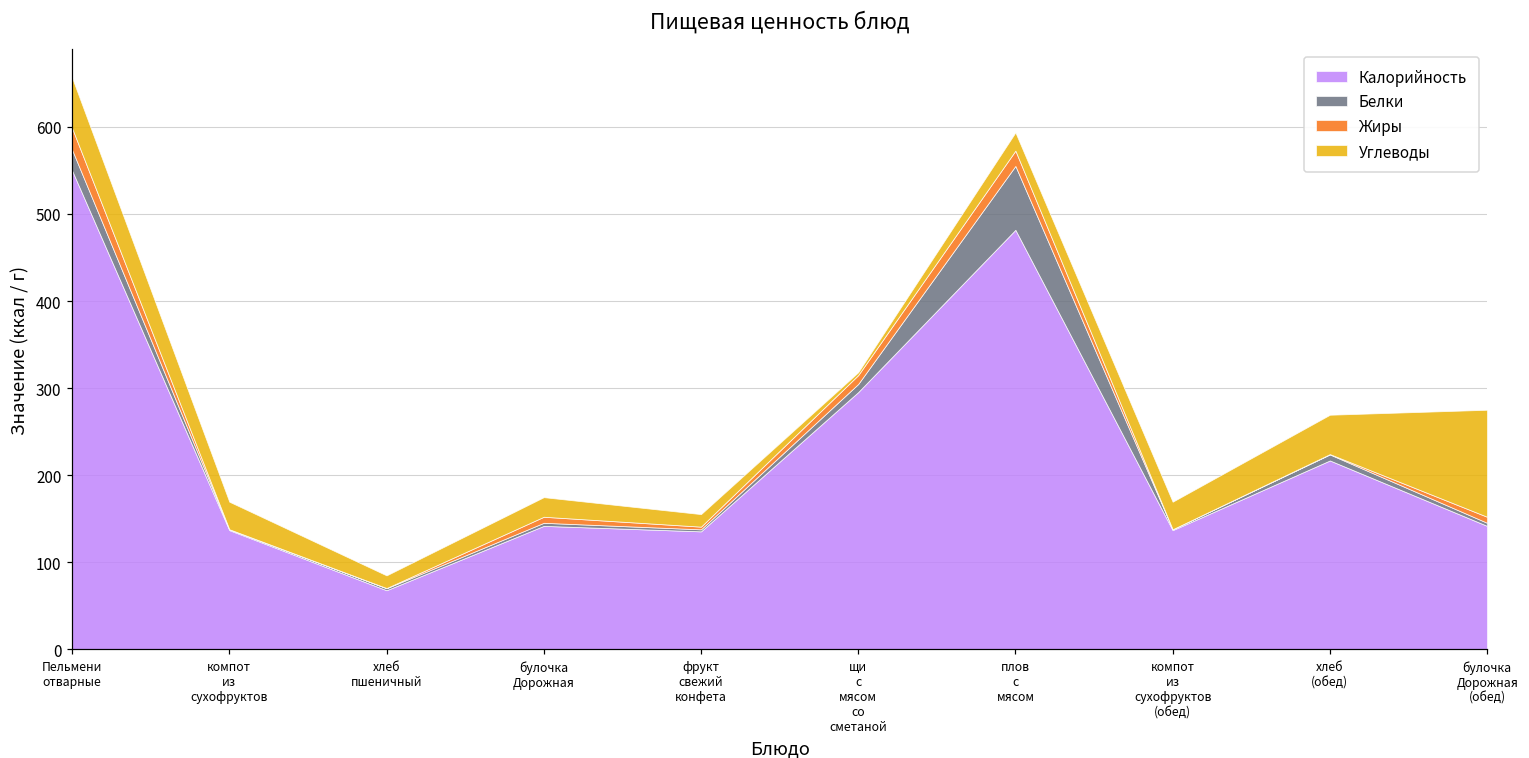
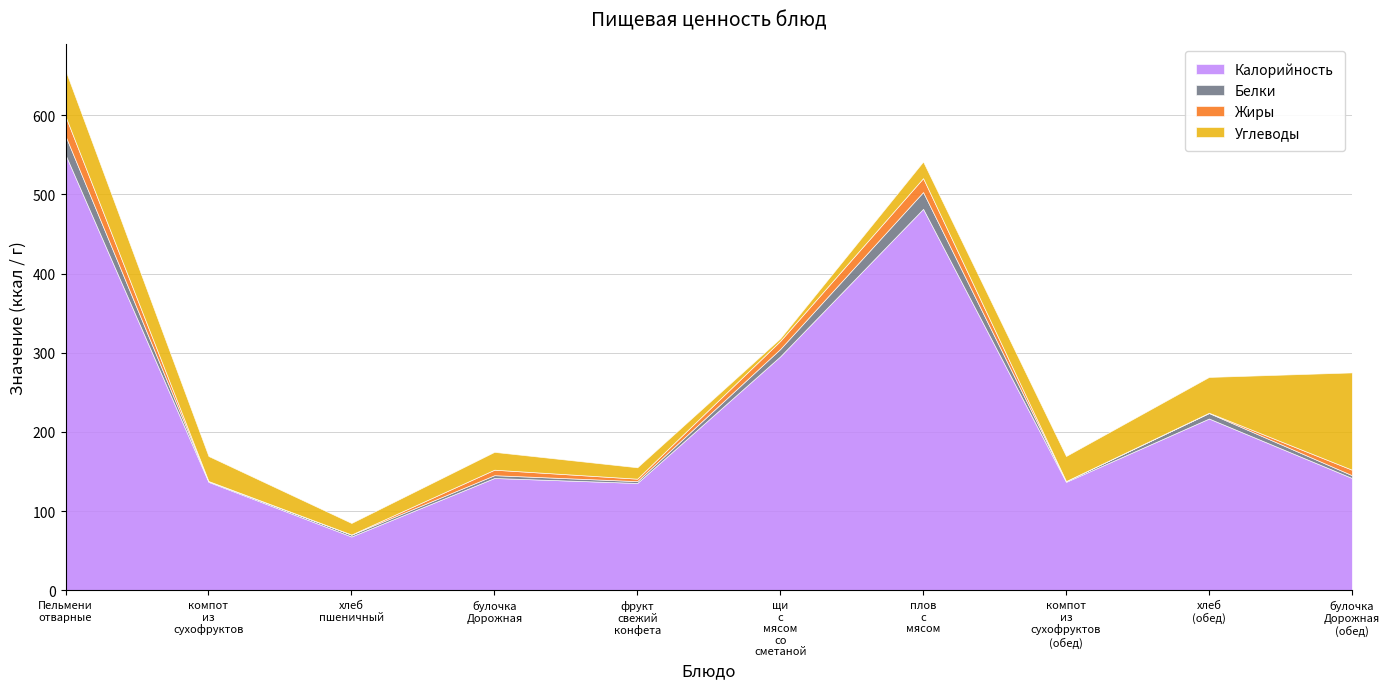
  {
    "Калорийность": {
      "Пельмени отварные": 550,
      "булочка Дорожная": 140,
      "щи с мясом со сметаной": 300,
      "плов с мясом": 480,
      "хлеб (обед)": 220,
      "булочка Дорожная (обед)": 140
    },
    "Белки": {
      "Пельмени отварные": 20,
      "булочка Дорожная": 0,
      "щи с мясом со сметаной": 10,
-     "плов с мясом": 70,
+     "плов с мясом": 20,
      "булочка Дорожная (обед)": 0
    },
    "Жиры": {
      "Пельмени отварные": 20,
      "булочка Дорожная": 10,
      "щи с мясом со сметаной": 10,
      "плов с мясом": 20,
      "булочка Дорожная (обед)": 10
    },
    "Углеводы": {
      "Пельмени отварные": 60,
      "компот из сухофруктов": 30,
      "хлеб пшеничный": 10,
      "булочка Дорожная": 20,
      "фрукт свежий конфета": 10,
      "щи с мясом со сметаной": 0,
      "плов с мясом": 20,
      "компот из сухофруктов (обед)": 30,
      "хлеб (обед)": 50,
      "булочка Дорожная (обед)": 120
    }
  }
